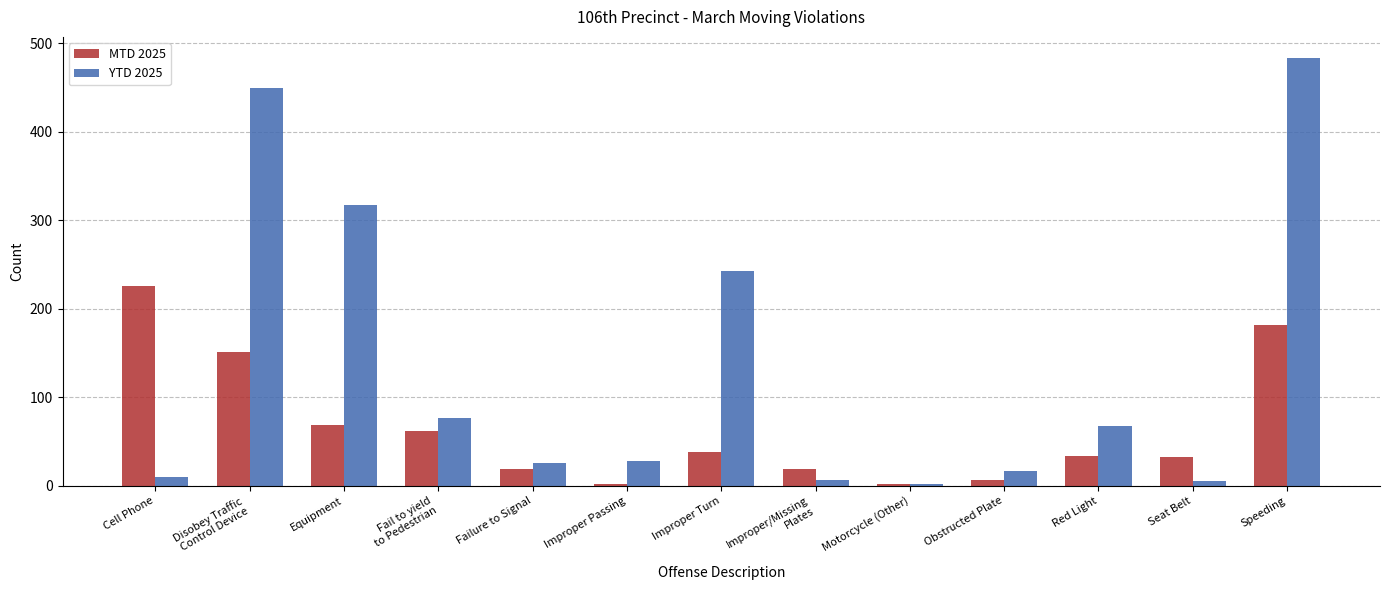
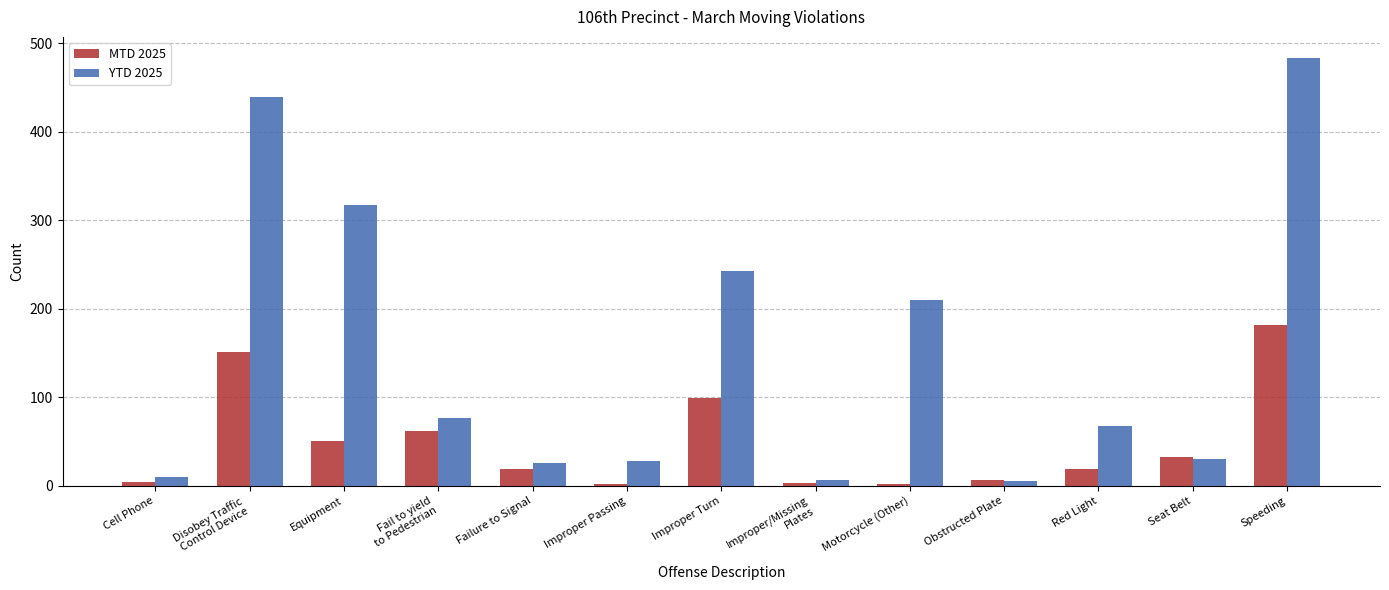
  {
    "MTD 2025": {
-     "Cell Phone": 230,
+     "Cell Phone": 0,
      "Disobey Traffic Control Device": 150,
-     "Equipment": 70,
+     "Equipment": 50,
      "Fail to yield to Pedestrian": 60,
      "Failure to Signal": 20,
-     "Improper Turn": 40,
-     "Improper/Missing Plates": 20,
+     "Improper Turn": 100,
+     "Improper/Missing Plates": 0,
      "Obstructed Plate": 10,
-     "Red Light": 30,
+     "Red Light": 20,
      "Seat Belt": 30,
      "Speeding": 180
    },
    "YTD 2025": {
      "Cell Phone": 10,
-     "Disobey Traffic Control Device": 450,
+     "Disobey Traffic Control Device": 440,
      "Equipment": 320,
      "Fail to yield to Pedestrian": 80,
      "Failure to Signal": 30,
      "Improper Passing": 30,
      "Improper Turn": 240,
      "Improper/Missing Plates": 10,
-     "Motorcycle (Other)": 0,
-     "Obstructed Plate": 20,
+     "Motorcycle (Other)": 210,
+     "Obstructed Plate": 10,
      "Red Light": 70,
-     "Seat Belt": 10,
+     "Seat Belt": 30,
      "Speeding": 480
    }
  }
